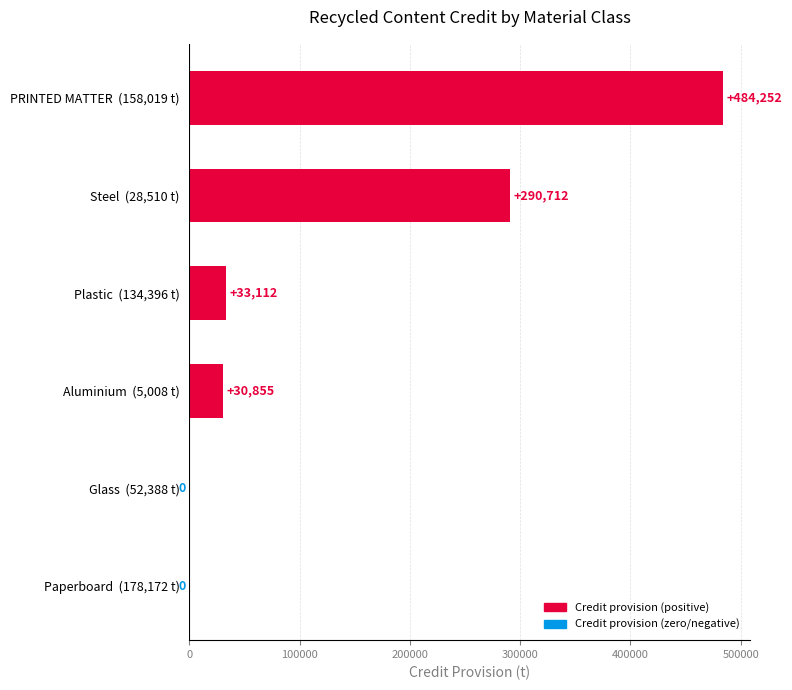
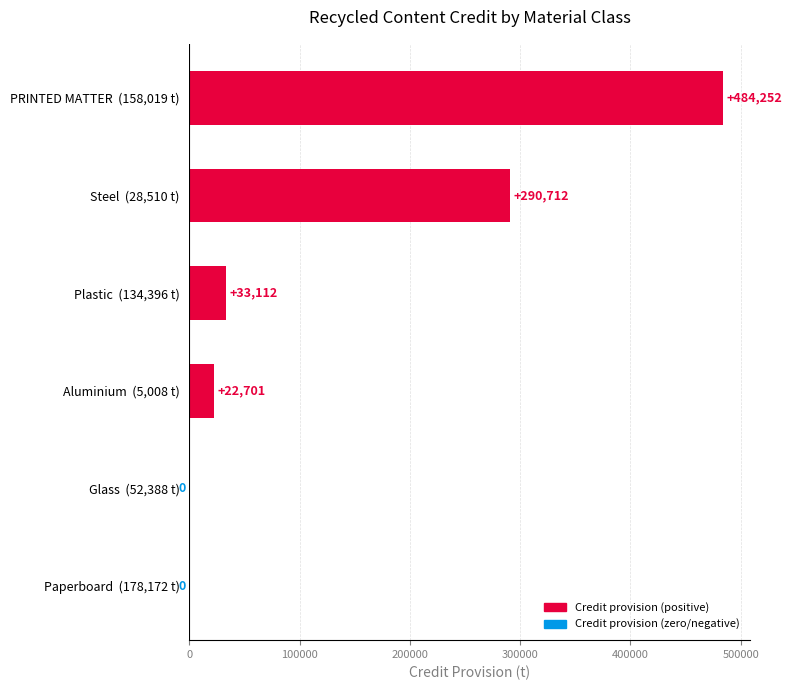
  {
    "PRINTED MATTER (158,019 t)": "+484,252",
    "Steel (28,510 t)": "+290,712",
    "Plastic (134,396 t)": "+33,112",
-   "Aluminium (5,008 t)": "+30,855",
+   "Aluminium (5,008 t)": "+22,701",
    "Glass (52,388 t)": "0",
    "Paperboard (178,172 t)": "0"
  }
